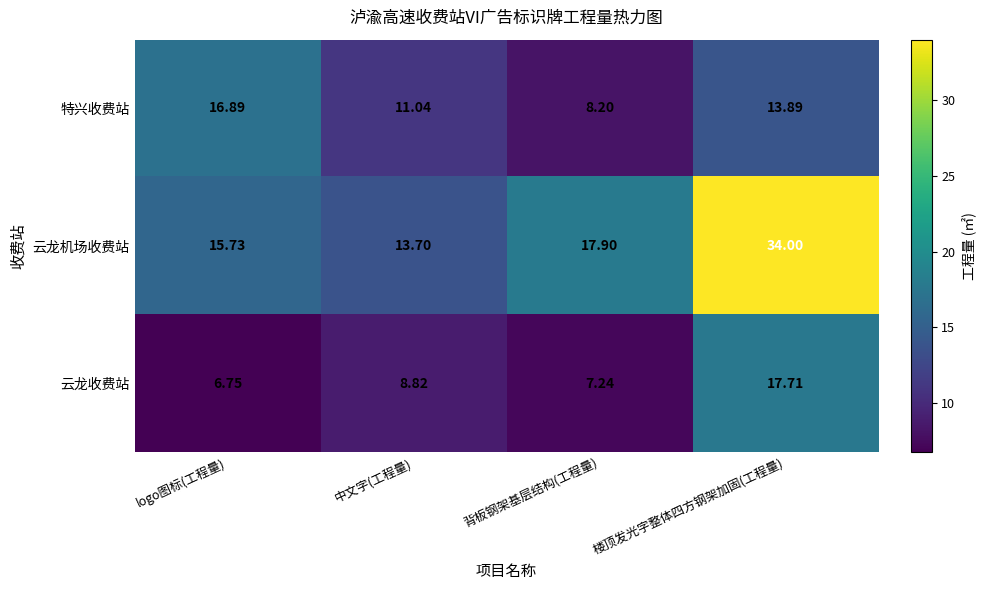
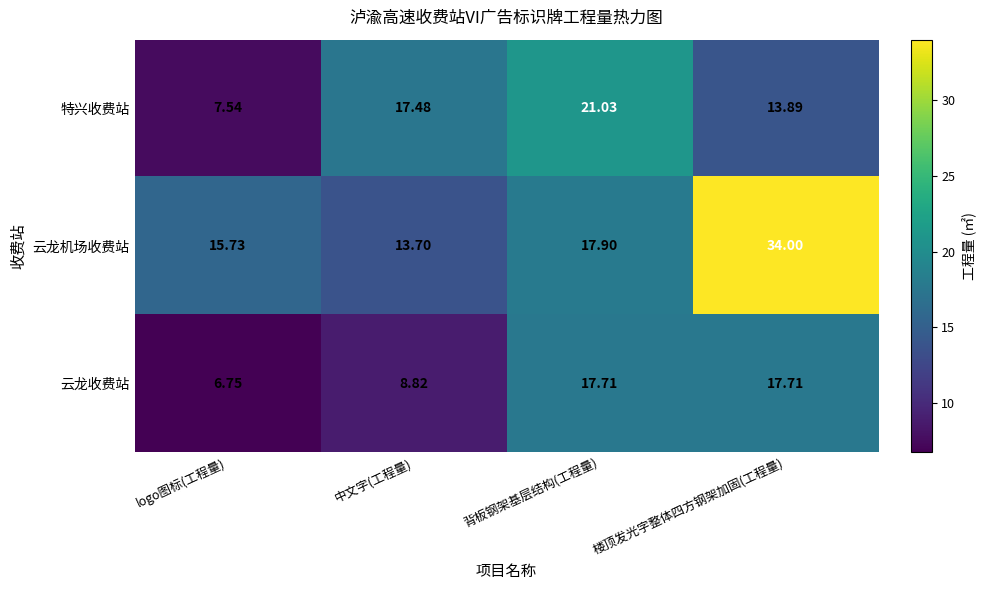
  {
    "特兴收费站": {
-     "logo图标(工程量)": 16.89,
-     "中文字(工程量)": 11.04,
-     "背板钢架基层结构(工程量)": 8.20,
+     "logo图标(工程量)": 7.54,
+     "中文字(工程量)": 17.48,
+     "背板钢架基层结构(工程量)": 21.03,
      "楼顶发光字整体四方钢架加固(工程量)": 13.89
    },
    "云龙机场收费站": {
      "logo图标(工程量)": 15.73,
      "中文字(工程量)": 13.70,
      "背板钢架基层结构(工程量)": 17.90,
      "楼顶发光字整体四方钢架加固(工程量)": 34.00
    },
    "云龙收费站": {
      "logo图标(工程量)": 6.75,
      "中文字(工程量)": 8.82,
-     "背板钢架基层结构(工程量)": 7.24,
+     "背板钢架基层结构(工程量)": 17.71,
      "楼顶发光字整体四方钢架加固(工程量)": 17.71
    }
  }
